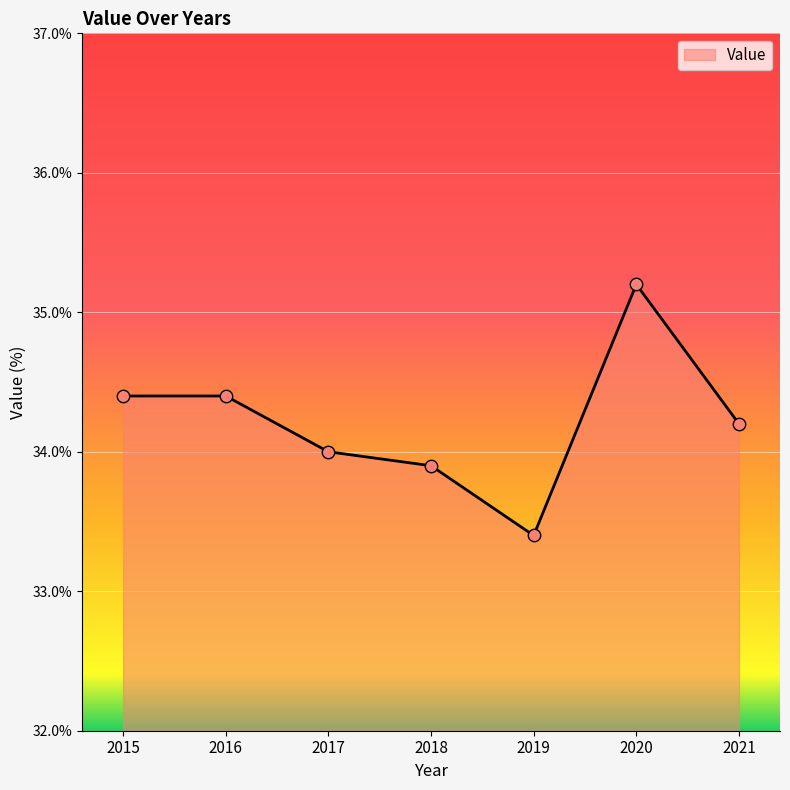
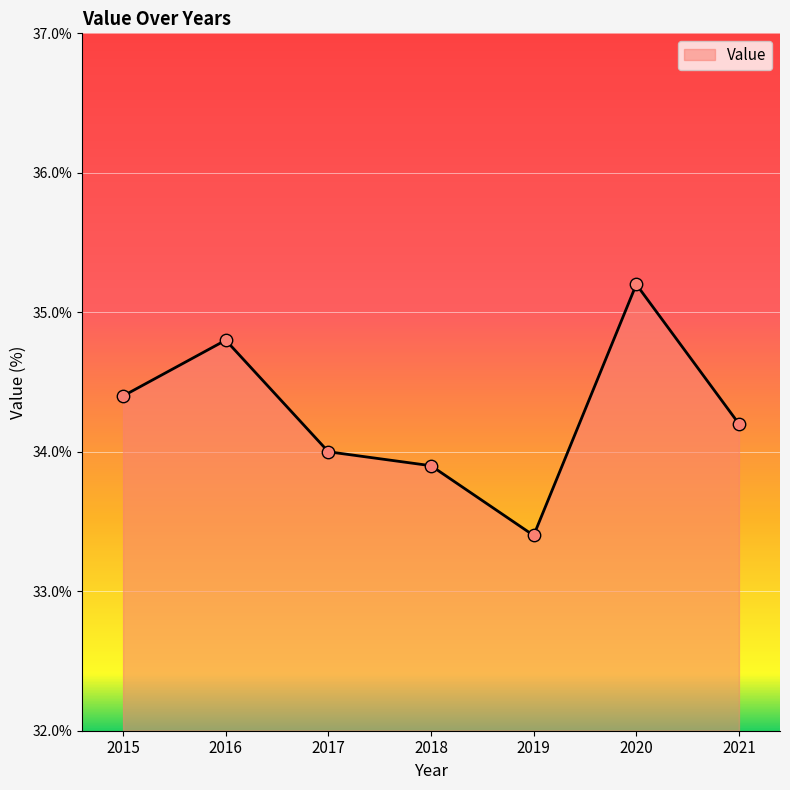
  {
    "2015": "34.4%",
-   "2016": "34.4%",
+   "2016": "34.8%",
    "2017": "34.0%",
    "2018": "33.9%",
    "2019": "33.4%",
    "2020": "35.2%",
    "2021": "34.2%"
  }
